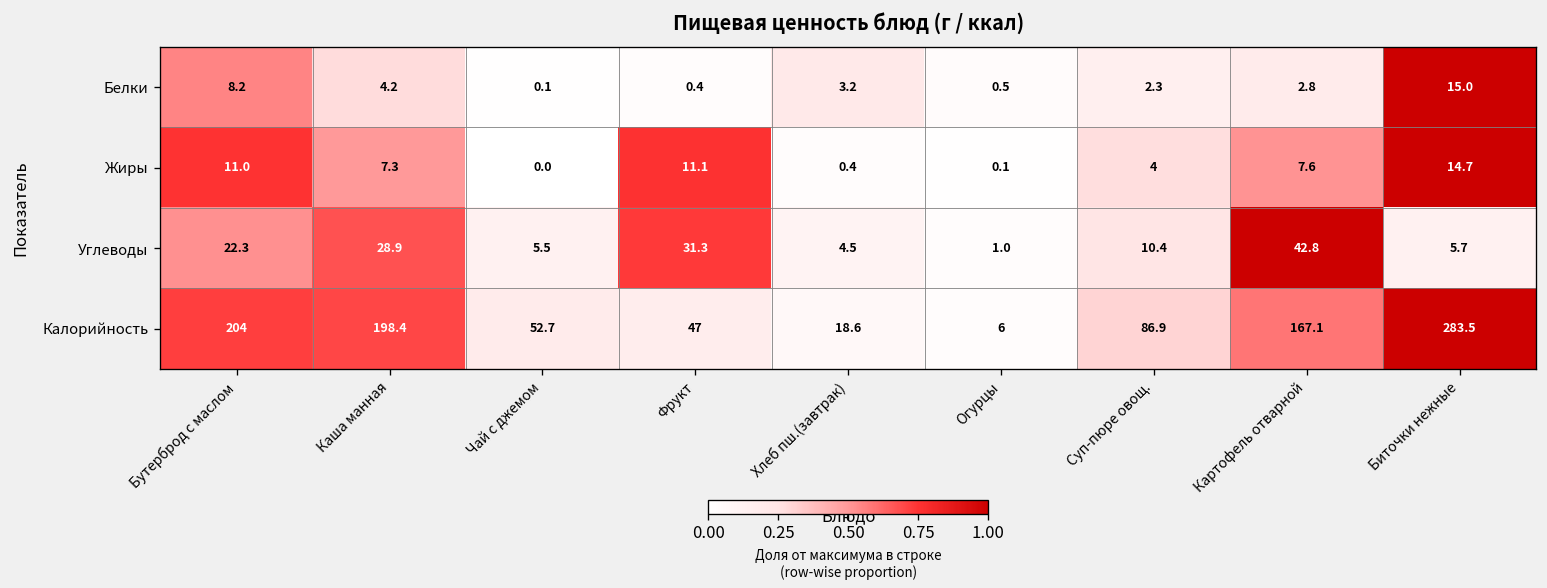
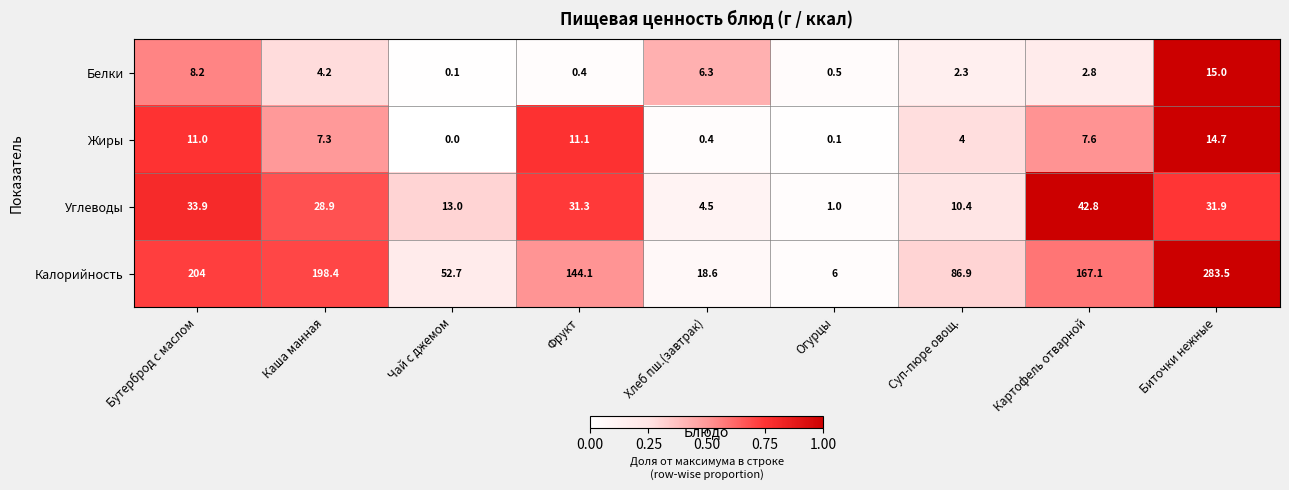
  {
    "Белки": {
      "Бутерброд с маслом": 8.2,
      "Каша манная": 4.2,
      "Чай с джемом": 0.1,
      "Фрукт": 0.4,
-     "Хлеб пш.(завтрак)": 3.2,
+     "Хлеб пш.(завтрак)": 6.3,
      "Огурцы": 0.5,
      "Суп-пюре овощ.": 2.3,
      "Картофель отварной": 2.8,
      "Биточки нежные": 15.0
    },
    "Жиры": {
      "Бутерброд с маслом": 11.0,
      "Каша манная": 7.3,
      "Чай с джемом": 0.0,
      "Фрукт": 11.1,
      "Хлеб пш.(завтрак)": 0.4,
      "Огурцы": 0.1,
      "Суп-пюре овощ.": 4,
      "Картофель отварной": 7.6,
      "Биточки нежные": 14.7
    },
    "Углеводы": {
-     "Бутерброд с маслом": 22.3,
+     "Бутерброд с маслом": 33.9,
      "Каша манная": 28.9,
-     "Чай с джемом": 5.5,
+     "Чай с джемом": 13.0,
      "Фрукт": 31.3,
      "Хлеб пш.(завтрак)": 4.5,
      "Огурцы": 1.0,
      "Суп-пюре овощ.": 10.4,
      "Картофель отварной": 42.8,
-     "Биточки нежные": 5.7
+     "Биточки нежные": 31.9
    },
    "Калорийность": {
      "Бутерброд с маслом": 204,
      "Каша манная": 198.4,
      "Чай с джемом": 52.7,
-     "Фрукт": 47,
+     "Фрукт": 144.1,
      "Хлеб пш.(завтрак)": 18.6,
      "Огурцы": 6,
      "Суп-пюре овощ.": 86.9,
      "Картофель отварной": 167.1,
      "Биточки нежные": 283.5
    }
  }
